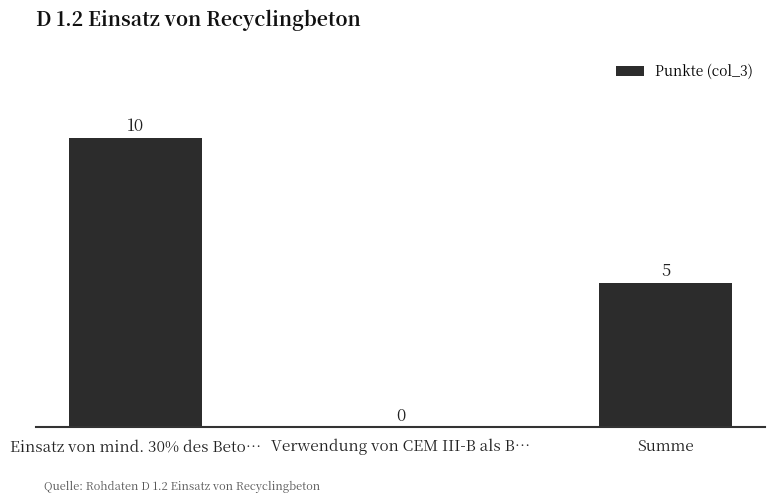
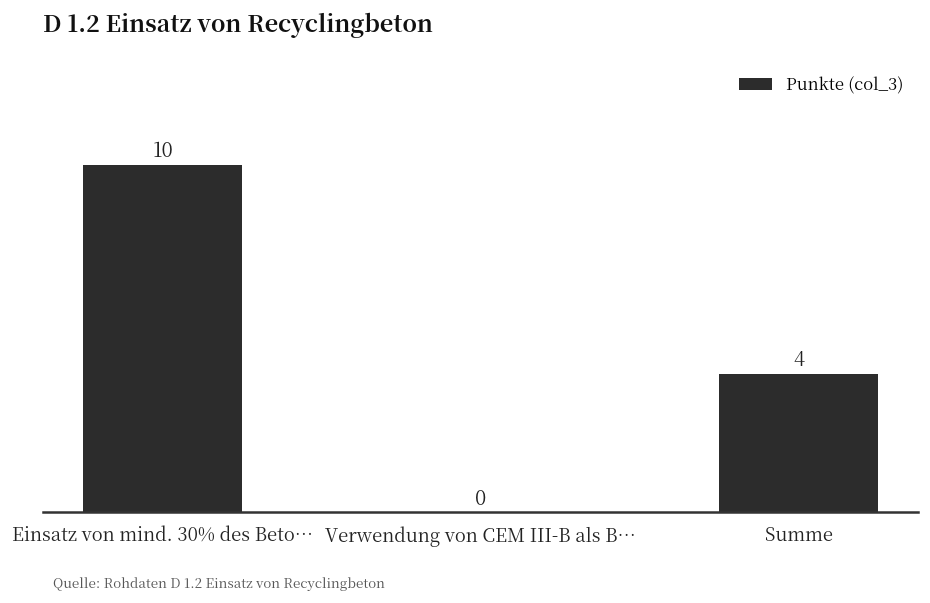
  {
    "Einsatz von mind. 30% des Beto…": 10,
    "Verwendung von CEM III-B als B…": 0,
-   "Summe": 5
+   "Summe": 4
  }
